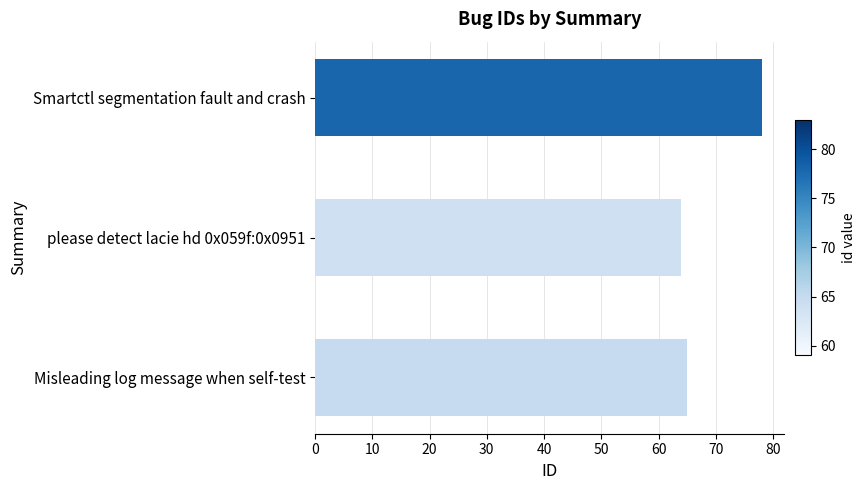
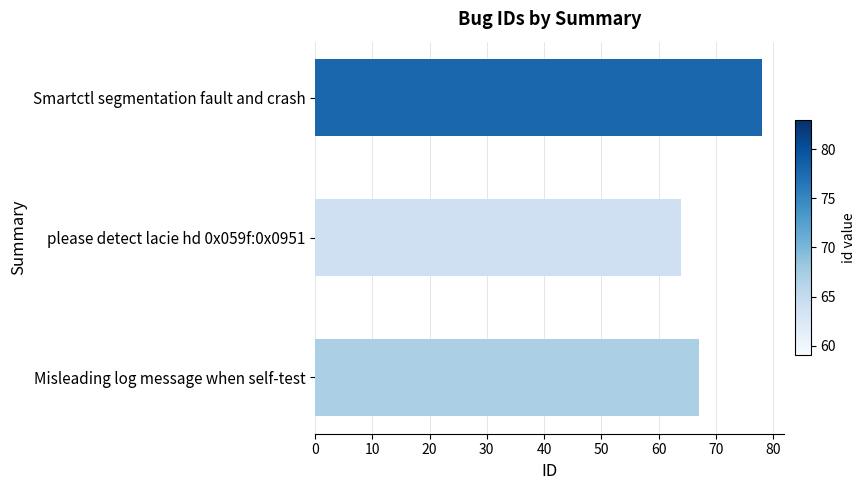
  {
    "Smartctl segmentation fault and crash": 78,
    "please detect lacie hd 0x059f:0x0951": 64,
-   "Misleading log message when self-test": 65
+   "Misleading log message when self-test": 67
  }
